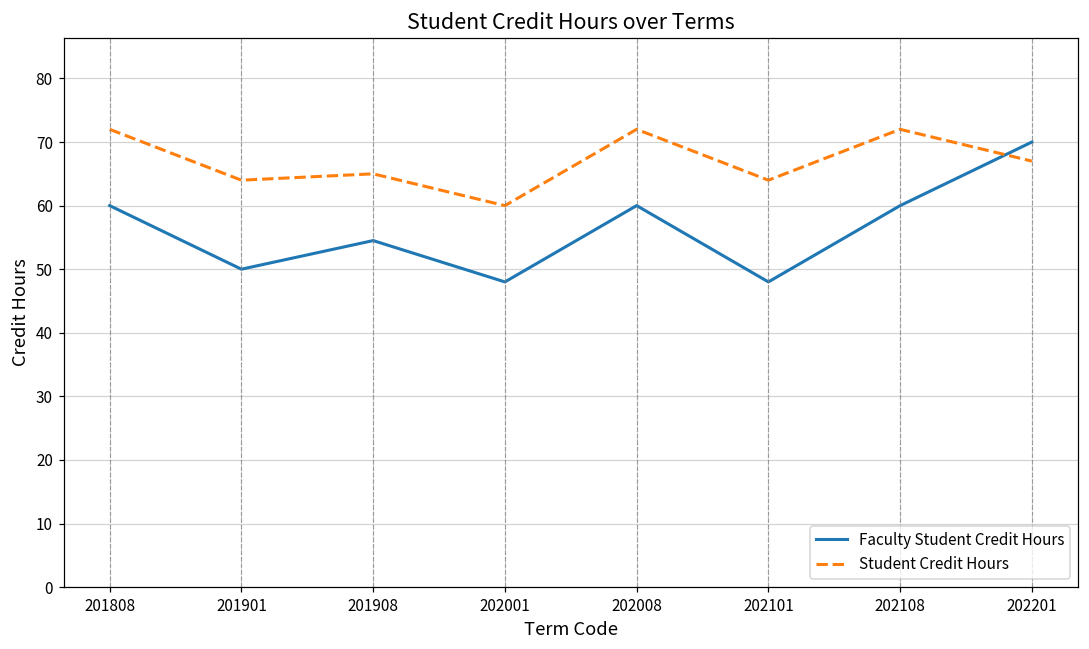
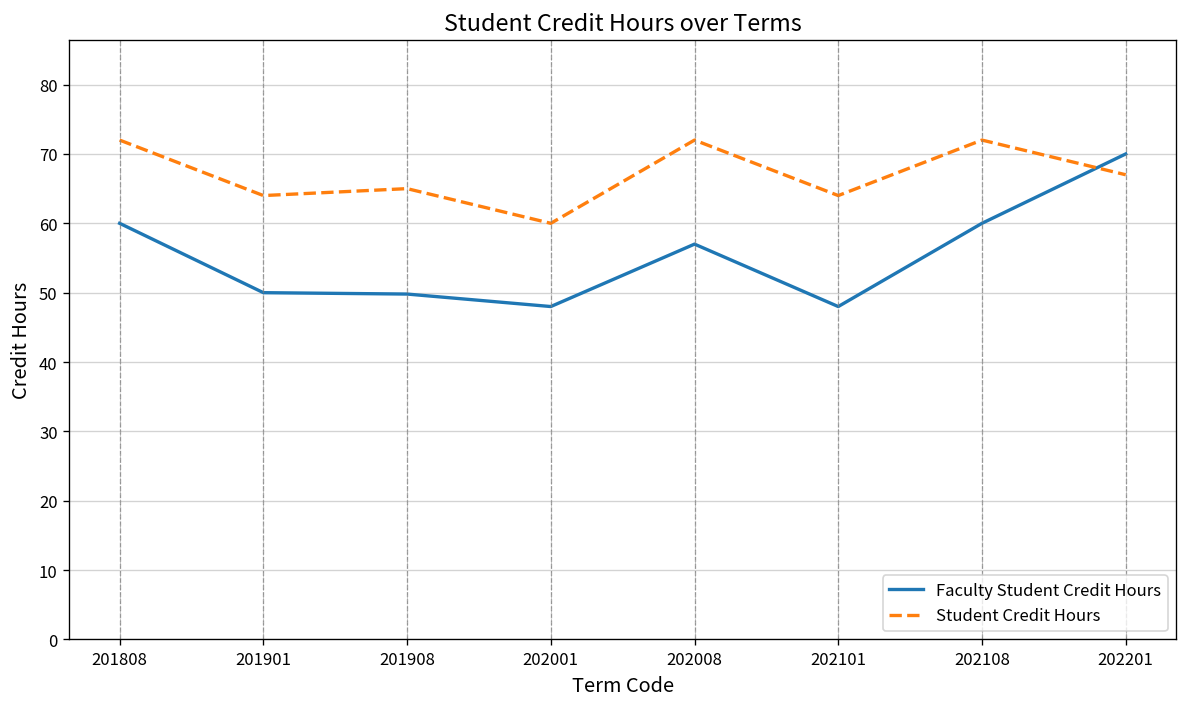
  {
    "Faculty Student Credit Hours": {
      "201808": 60,
      "201901": 50,
-     "201908": 55,
+     "201908": 50,
      "202001": 48,
-     "202008": 60,
+     "202008": 57,
      "202101": 48,
      "202108": 60,
      "202201": 70
    },
    "Student Credit Hours": {
      "201808": 72,
      "201901": 64,
      "201908": 65,
      "202001": 60,
      "202008": 72,
      "202101": 64,
      "202108": 72,
      "202201": 67
    }
  }
